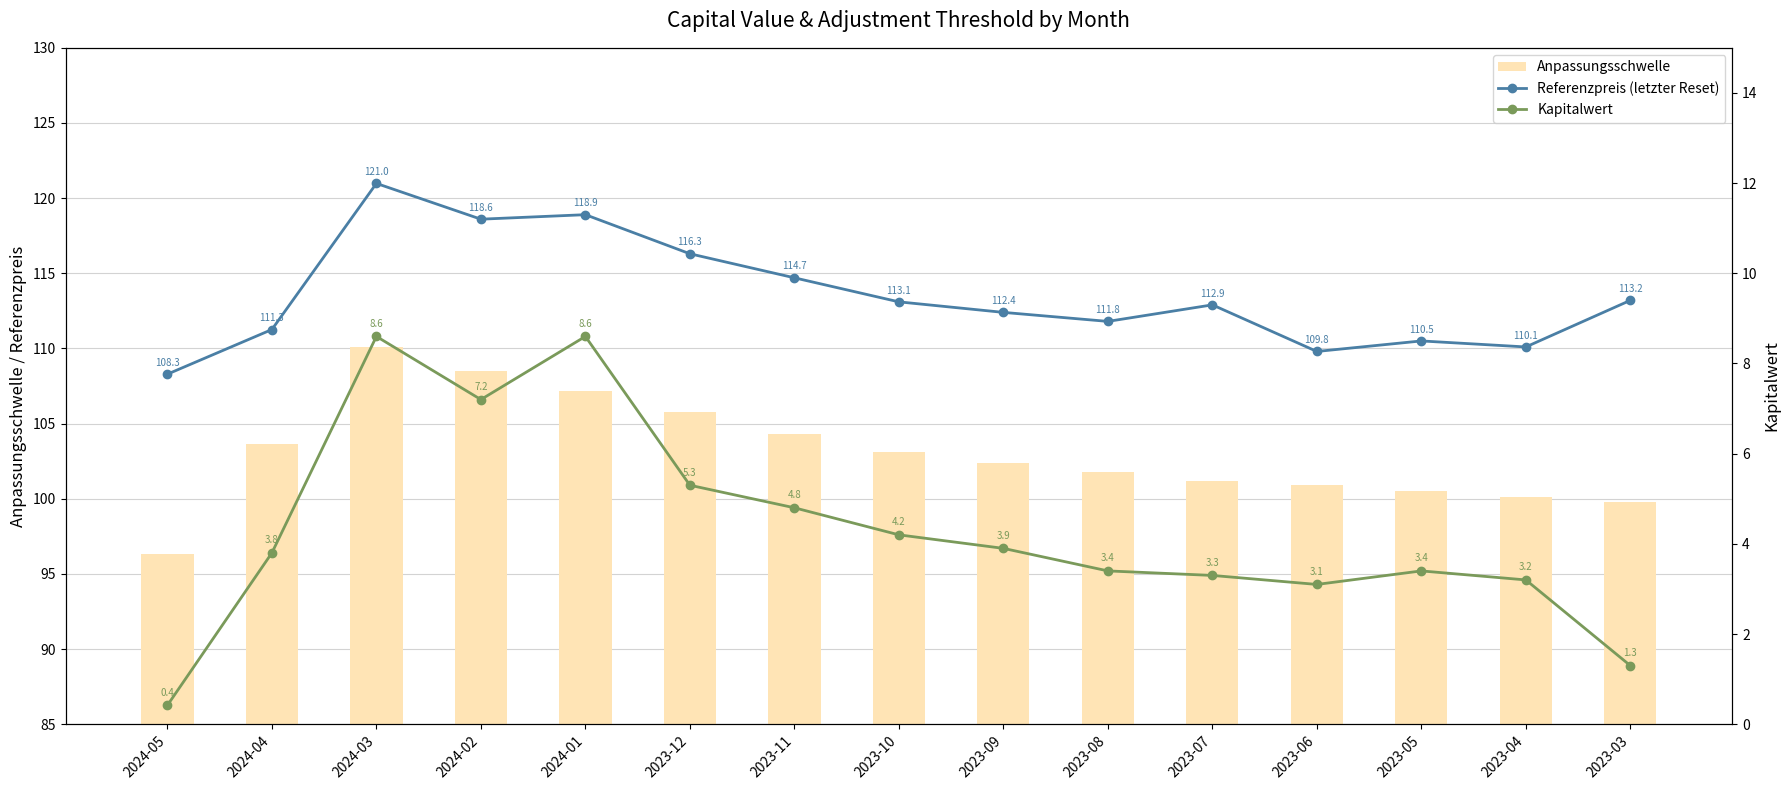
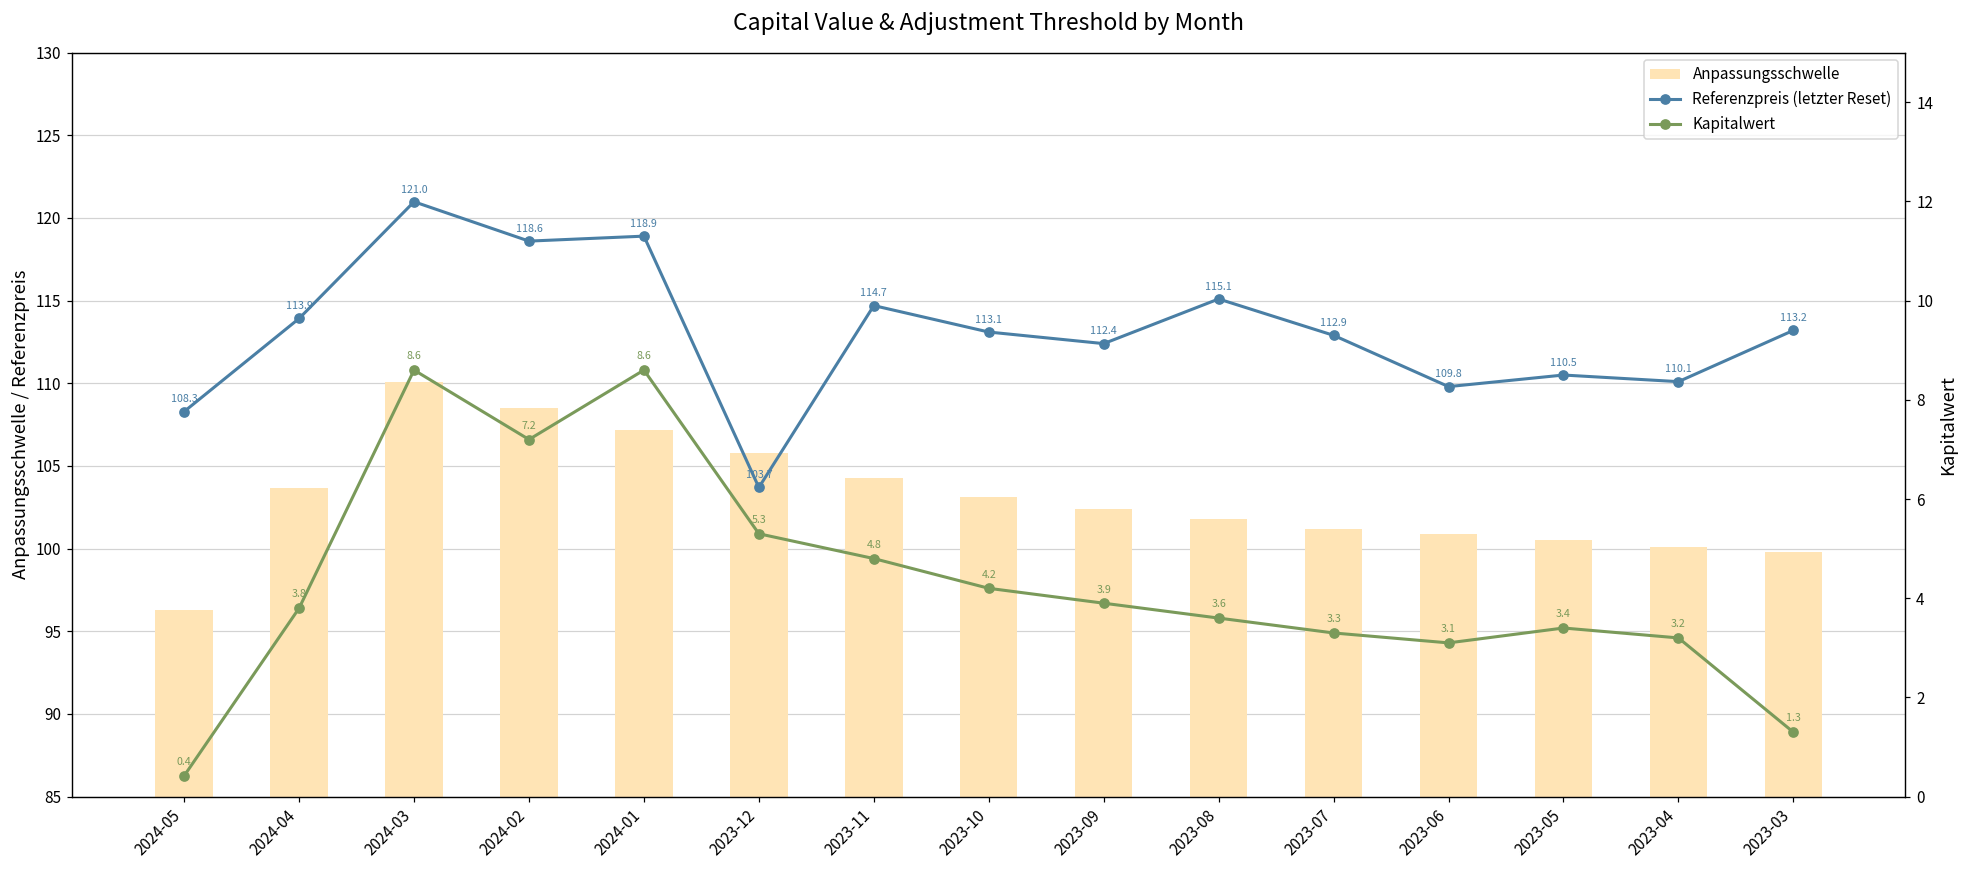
  {
    "Referenzpreis (letzter Reset)": {
      "2024-05": 108.3,
-     "2024-04": 111.3,
+     "2024-04": 113.9,
      "2024-03": 121.0,
      "2024-02": 118.6,
      "2024-01": 118.9,
-     "2023-12": 116.3,
+     "2023-12": 103.7,
      "2023-11": 114.7,
      "2023-10": 113.1,
      "2023-09": 112.4,
-     "2023-08": 111.8,
+     "2023-08": 115.1,
      "2023-07": 112.9,
      "2023-06": 109.8,
      "2023-05": 110.5,
      "2023-04": 110.1,
      "2023-03": 113.2
    },
    "Kapitalwert": {
      "2024-05": 0.4,
      "2024-04": 3.8,
      "2024-03": 8.6,
      "2024-02": 7.2,
      "2024-01": 8.6,
      "2023-12": 5.3,
      "2023-11": 4.8,
      "2023-10": 4.2,
      "2023-09": 3.9,
-     "2023-08": 3.4,
+     "2023-08": 3.6,
      "2023-07": 3.3,
      "2023-06": 3.1,
      "2023-05": 3.4,
      "2023-04": 3.2,
      "2023-03": 1.3
    }
  }
